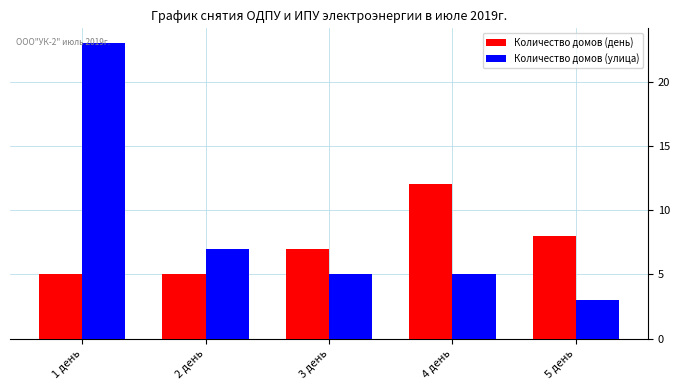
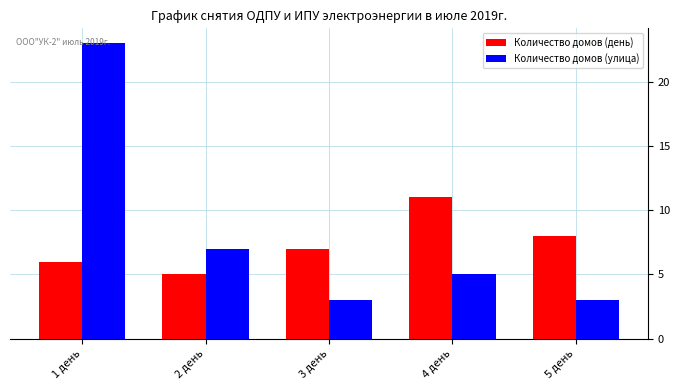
  {
    "Количество домов (день)": {
-     "1 день": 5,
+     "1 день": 6,
      "2 день": 5,
      "3 день": 7,
-     "4 день": 12,
+     "4 день": 11,
      "5 день": 8
    },
    "Количество домов (улица)": {
      "2 день": 7,
-     "3 день": 5,
+     "3 день": 3,
      "4 день": 5,
      "5 день": 3
    }
  }
